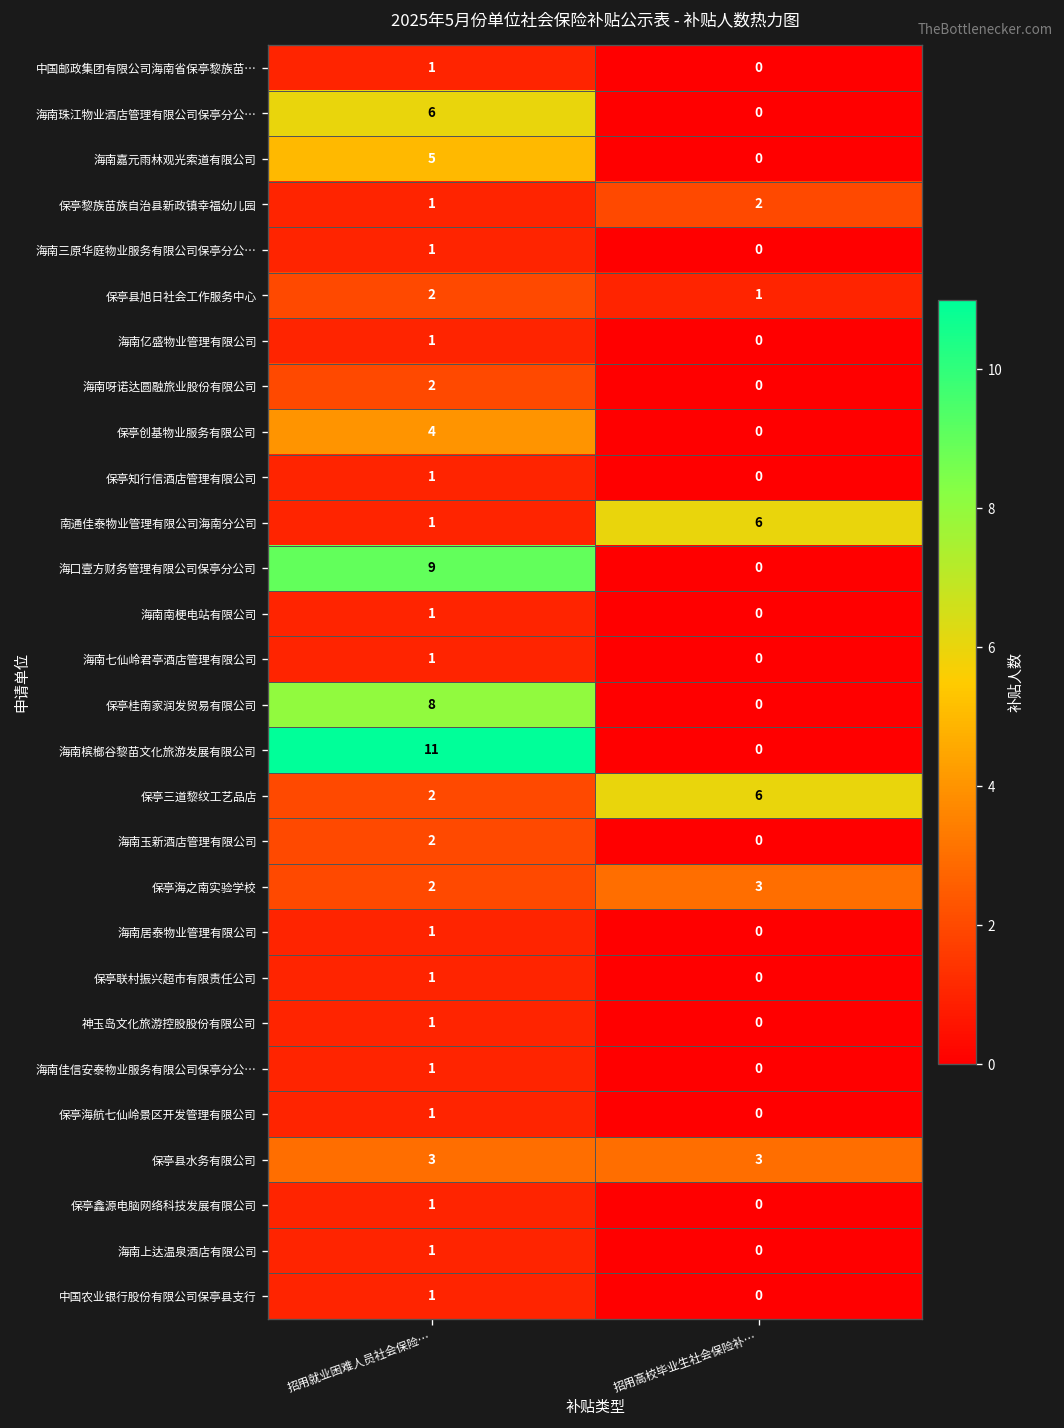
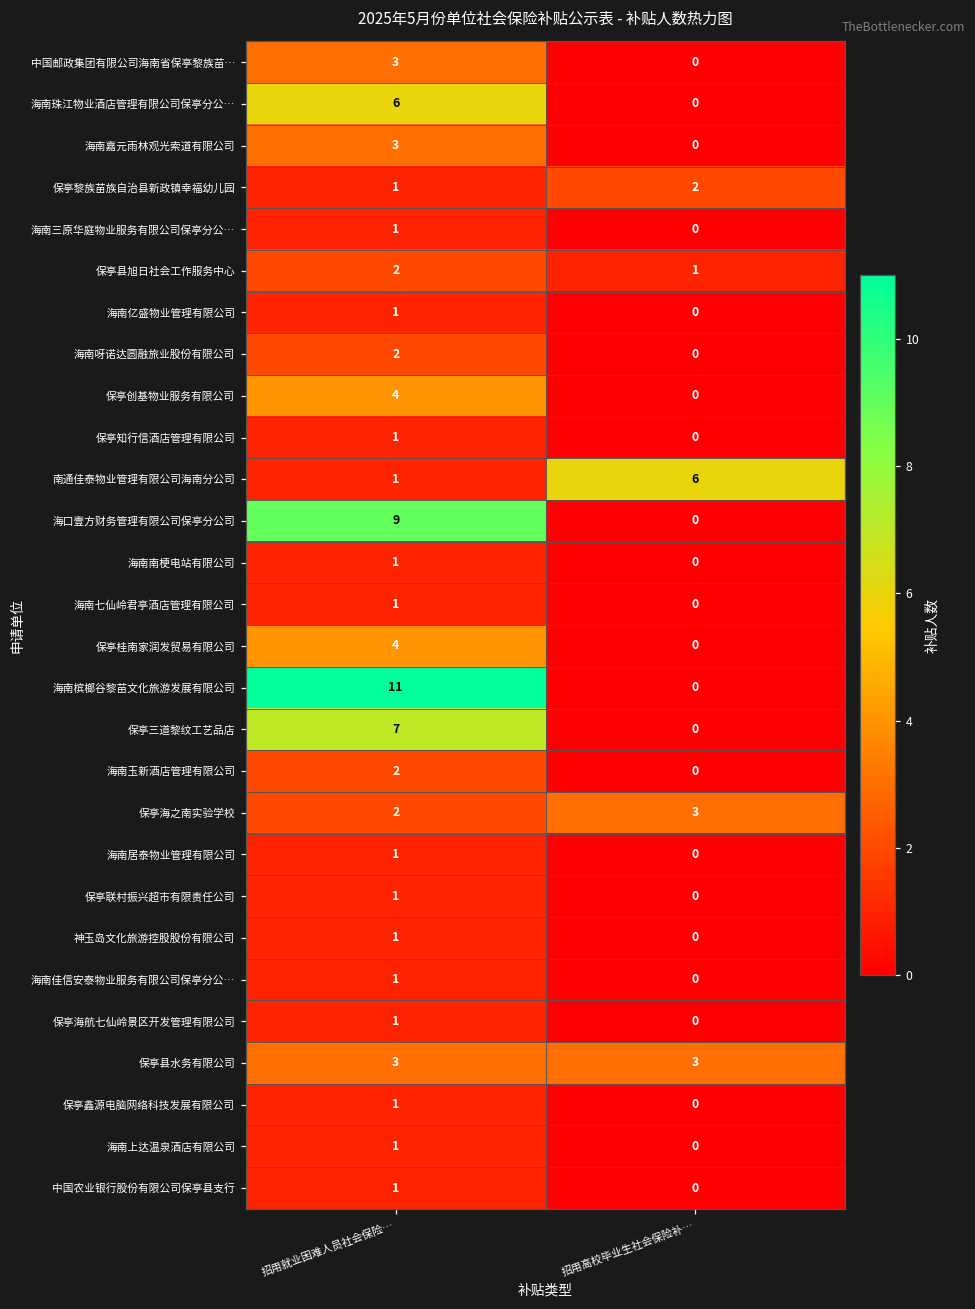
  {
    "中国邮政集团有限公司海南省保亭黎族苗…": {
-     "招用就业困难人员社会保险…": 1,
+     "招用就业困难人员社会保险…": 3,
      "招用高校毕业生社会保险补…": 0
    },
    "海南珠江物业酒店管理有限公司保亭分公…": {
      "招用就业困难人员社会保险…": 6,
      "招用高校毕业生社会保险补…": 0
    },
    "海南嘉元雨林观光索道有限公司": {
-     "招用就业困难人员社会保险…": 5,
+     "招用就业困难人员社会保险…": 3,
      "招用高校毕业生社会保险补…": 0
    },
    "保亭黎族苗族自治县新政镇幸福幼儿园": {
      "招用就业困难人员社会保险…": 1,
      "招用高校毕业生社会保险补…": 2
    },
    "海南三原华庭物业服务有限公司保亭分公…": {
      "招用就业困难人员社会保险…": 1,
      "招用高校毕业生社会保险补…": 0
    },
    "保亭县旭日社会工作服务中心": {
      "招用就业困难人员社会保险…": 2,
      "招用高校毕业生社会保险补…": 1
    },
    "海南亿盛物业管理有限公司": {
      "招用就业困难人员社会保险…": 1,
      "招用高校毕业生社会保险补…": 0
    },
    "海南呀诺达圆融旅业股份有限公司": {
      "招用就业困难人员社会保险…": 2,
      "招用高校毕业生社会保险补…": 0
    },
    "保亭创基物业服务有限公司": {
      "招用就业困难人员社会保险…": 4,
      "招用高校毕业生社会保险补…": 0
    },
    "保亭知行信酒店管理有限公司": {
      "招用就业困难人员社会保险…": 1,
      "招用高校毕业生社会保险补…": 0
    },
    "南通佳泰物业管理有限公司海南分公司": {
      "招用就业困难人员社会保险…": 1,
      "招用高校毕业生社会保险补…": 6
    },
    "海口壹方财务管理有限公司保亭分公司": {
      "招用就业困难人员社会保险…": 9,
      "招用高校毕业生社会保险补…": 0
    },
    "海南南梗电站有限公司": {
      "招用就业困难人员社会保险…": 1,
      "招用高校毕业生社会保险补…": 0
    },
    "海南七仙岭君亭酒店管理有限公司": {
      "招用就业困难人员社会保险…": 1,
      "招用高校毕业生社会保险补…": 0
    },
    "保亭桂南家润发贸易有限公司": {
-     "招用就业困难人员社会保险…": 8,
+     "招用就业困难人员社会保险…": 4,
      "招用高校毕业生社会保险补…": 0
    },
    "海南槟榔谷黎苗文化旅游发展有限公司": {
      "招用就业困难人员社会保险…": 11,
      "招用高校毕业生社会保险补…": 0
    },
    "保亭三道黎纹工艺品店": {
-     "招用就业困难人员社会保险…": 2,
-     "招用高校毕业生社会保险补…": 6
+     "招用就业困难人员社会保险…": 7,
+     "招用高校毕业生社会保险补…": 0
    },
    "海南玉新酒店管理有限公司": {
      "招用就业困难人员社会保险…": 2,
      "招用高校毕业生社会保险补…": 0
    },
    "保亭海之南实验学校": {
      "招用就业困难人员社会保险…": 2,
      "招用高校毕业生社会保险补…": 3
    },
    "海南居泰物业管理有限公司": {
      "招用就业困难人员社会保险…": 1,
      "招用高校毕业生社会保险补…": 0
    },
    "保亭联村振兴超市有限责任公司": {
      "招用就业困难人员社会保险…": 1,
      "招用高校毕业生社会保险补…": 0
    },
    "神玉岛文化旅游控股股份有限公司": {
      "招用就业困难人员社会保险…": 1,
      "招用高校毕业生社会保险补…": 0
    },
    "海南佳信安泰物业服务有限公司保亭分公…": {
      "招用就业困难人员社会保险…": 1,
      "招用高校毕业生社会保险补…": 0
    },
    "保亭海航七仙岭景区开发管理有限公司": {
      "招用就业困难人员社会保险…": 1,
      "招用高校毕业生社会保险补…": 0
    },
    "保亭县水务有限公司": {
      "招用就业困难人员社会保险…": 3,
      "招用高校毕业生社会保险补…": 3
    },
    "保亭鑫源电脑网络科技发展有限公司": {
      "招用就业困难人员社会保险…": 1,
      "招用高校毕业生社会保险补…": 0
    },
    "海南上达温泉酒店有限公司": {
      "招用就业困难人员社会保险…": 1,
      "招用高校毕业生社会保险补…": 0
    },
    "中国农业银行股份有限公司保亭县支行": {
      "招用就业困难人员社会保险…": 1,
      "招用高校毕业生社会保险补…": 0
    }
  }
